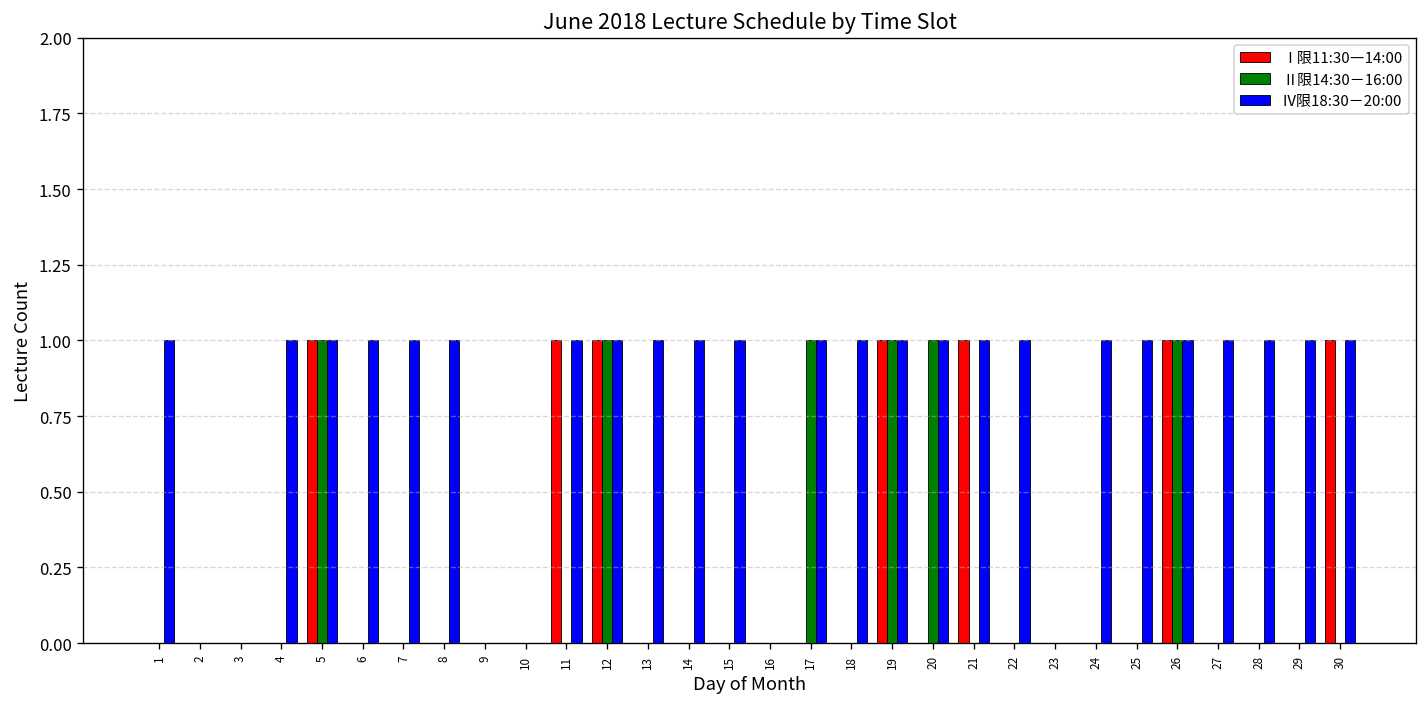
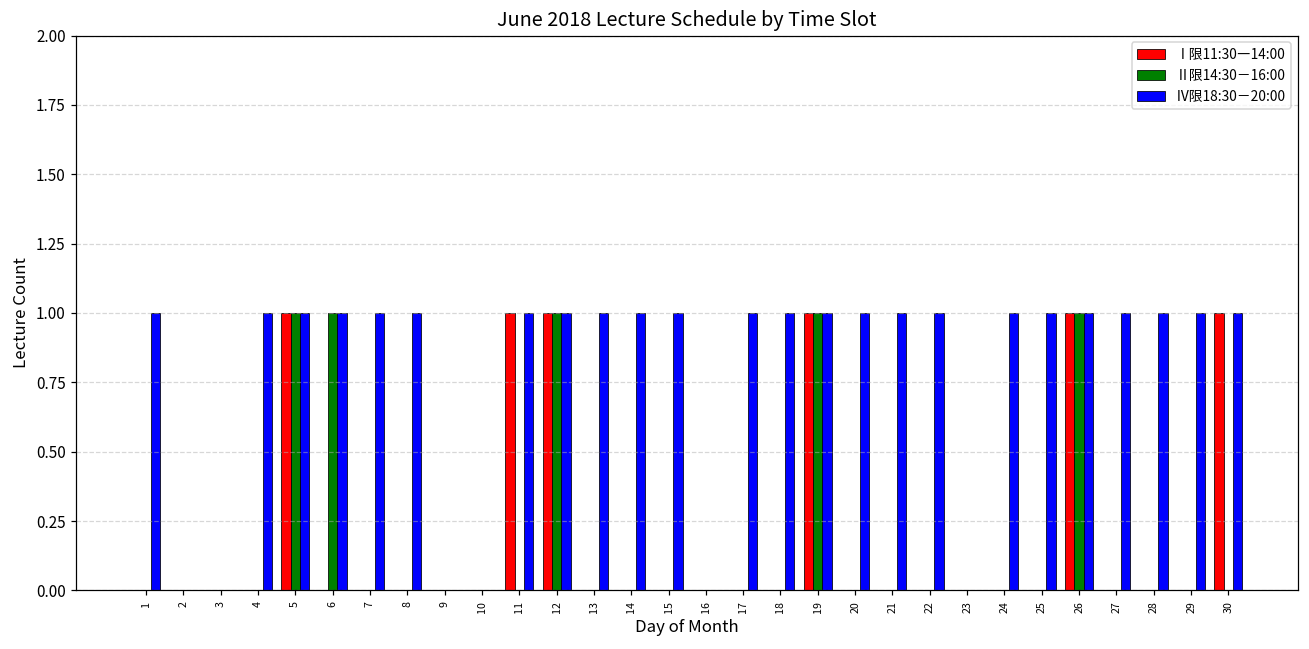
  {
    "Ⅰ限11:30―14:00": {
      "1": 0,
      "2": 0,
      "3": 0,
      "4": 0,
      "5": 1,
      "6": 0,
      "7": 0,
      "8": 0,
      "9": 0,
      "10": 0,
      "11": 1,
      "12": 1,
      "13": 0,
      "14": 0,
      "15": 0,
      "16": 0,
      "17": 0,
      "18": 0,
      "19": 1,
      "20": 0,
-     "21": 1,
+     "21": 0,
      "22": 0,
      "23": 0,
      "24": 0,
      "25": 0,
      "26": 1,
      "27": 0,
      "28": 0,
      "29": 0,
      "30": 1
    },
    "Ⅱ限14:30－16:00": {
      "1": 0,
      "2": 0,
      "3": 0,
      "4": 0,
      "5": 1,
-     "6": 0,
+     "6": 1,
      "7": 0,
      "8": 0,
      "9": 0,
      "10": 0,
      "11": 0,
      "12": 1,
      "13": 0,
      "14": 0,
      "15": 0,
      "16": 0,
-     "17": 1,
+     "17": 0,
      "18": 0,
      "19": 1,
-     "20": 1,
+     "20": 0,
      "21": 0,
      "22": 0,
      "23": 0,
      "24": 0,
      "25": 0,
      "26": 1,
      "27": 0,
      "28": 0,
      "29": 0,
      "30": 0
    },
    "Ⅳ限18:30－20:00": {
      "1": 1,
      "2": 0,
      "3": 0,
      "4": 1,
      "5": 1,
      "6": 1,
      "7": 1,
      "8": 1,
      "9": 0,
      "10": 0,
      "11": 1,
      "12": 1,
      "13": 1,
      "14": 1,
      "15": 1,
      "16": 0,
      "17": 1,
      "18": 1,
      "19": 1,
      "20": 1,
      "21": 1,
      "22": 1,
      "23": 0,
      "24": 1,
      "25": 1,
      "26": 1,
      "27": 1,
      "28": 1,
      "29": 1,
      "30": 1
    }
  }
